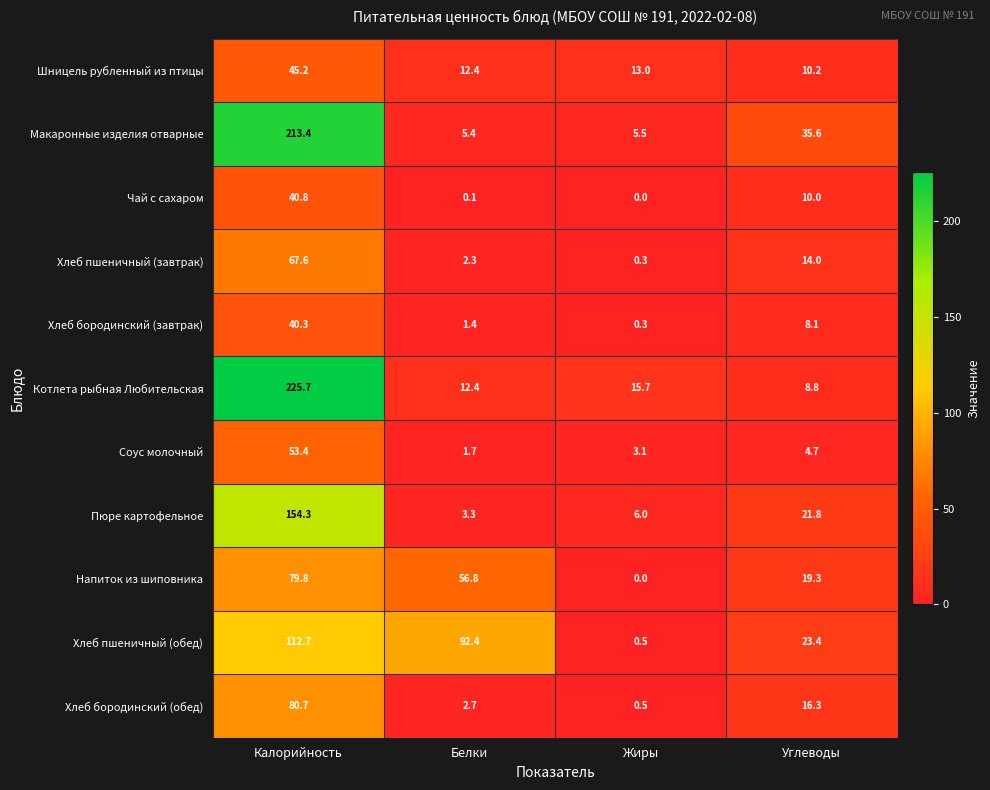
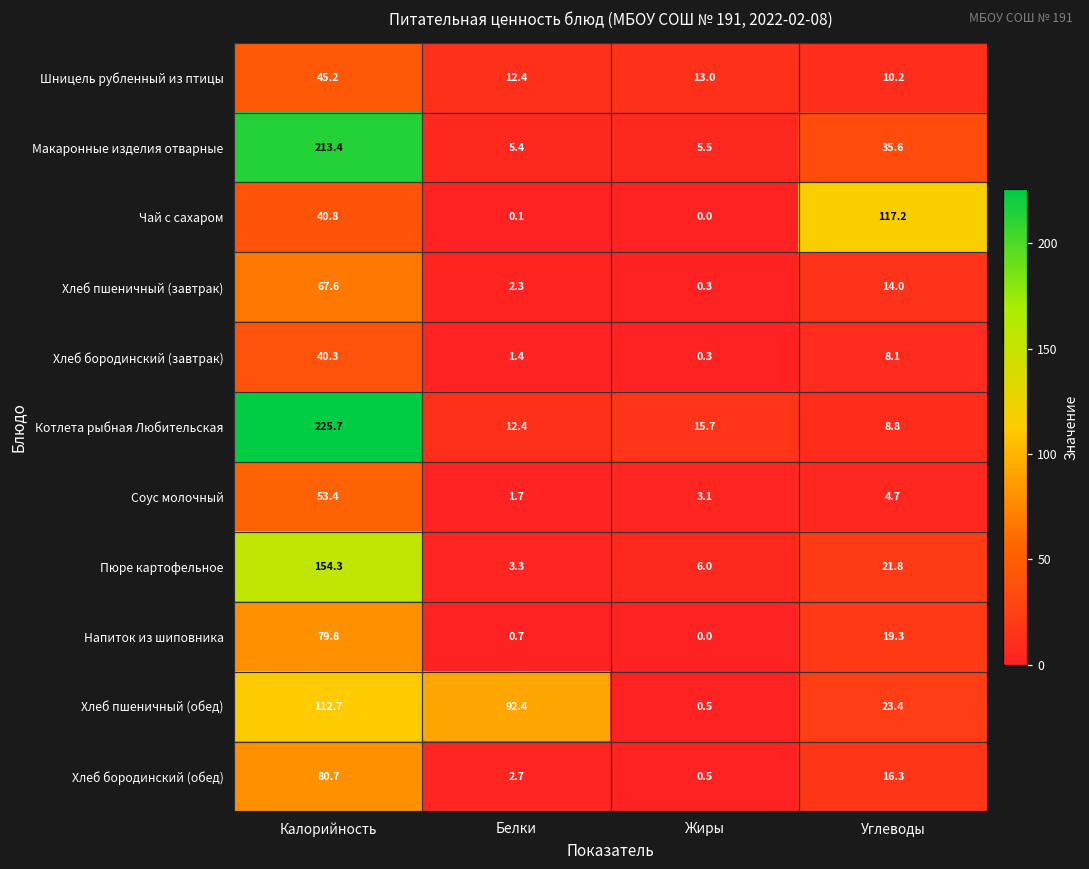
  {
    "Шницель рубленный из птицы": {
      "Калорийность": 45.2,
      "Белки": 12.4,
      "Жиры": 13.0,
      "Углеводы": 10.2
    },
    "Макаронные изделия отварные": {
      "Калорийность": 213.4,
      "Белки": 5.4,
      "Жиры": 5.5,
      "Углеводы": 35.6
    },
    "Чай с сахаром": {
      "Калорийность": 40.8,
      "Белки": 0.1,
      "Жиры": 0.0,
-     "Углеводы": 10.0
+     "Углеводы": 117.2
    },
    "Хлеб пшеничный (завтрак)": {
      "Калорийность": 67.6,
      "Белки": 2.3,
      "Жиры": 0.3,
      "Углеводы": 14.0
    },
    "Хлеб бородинский (завтрак)": {
      "Калорийность": 40.3,
      "Белки": 1.4,
      "Жиры": 0.3,
      "Углеводы": 8.1
    },
    "Котлета рыбная Любительская": {
      "Калорийность": 225.7,
      "Белки": 12.4,
      "Жиры": 15.7,
      "Углеводы": 8.8
    },
    "Соус молочный": {
      "Калорийность": 53.4,
      "Белки": 1.7,
      "Жиры": 3.1,
      "Углеводы": 4.7
    },
    "Пюре картофельное": {
      "Калорийность": 154.3,
      "Белки": 3.3,
      "Жиры": 6.0,
      "Углеводы": 21.8
    },
    "Напиток из шиповника": {
      "Калорийность": 79.8,
-     "Белки": 56.8,
+     "Белки": 0.7,
      "Жиры": 0.0,
      "Углеводы": 19.3
    },
    "Хлеб пшеничный (обед)": {
      "Калорийность": 112.7,
      "Белки": 92.4,
      "Жиры": 0.5,
      "Углеводы": 23.4
    },
    "Хлеб бородинский (обед)": {
      "Калорийность": 80.7,
      "Белки": 2.7,
      "Жиры": 0.5,
      "Углеводы": 16.3
    }
  }
